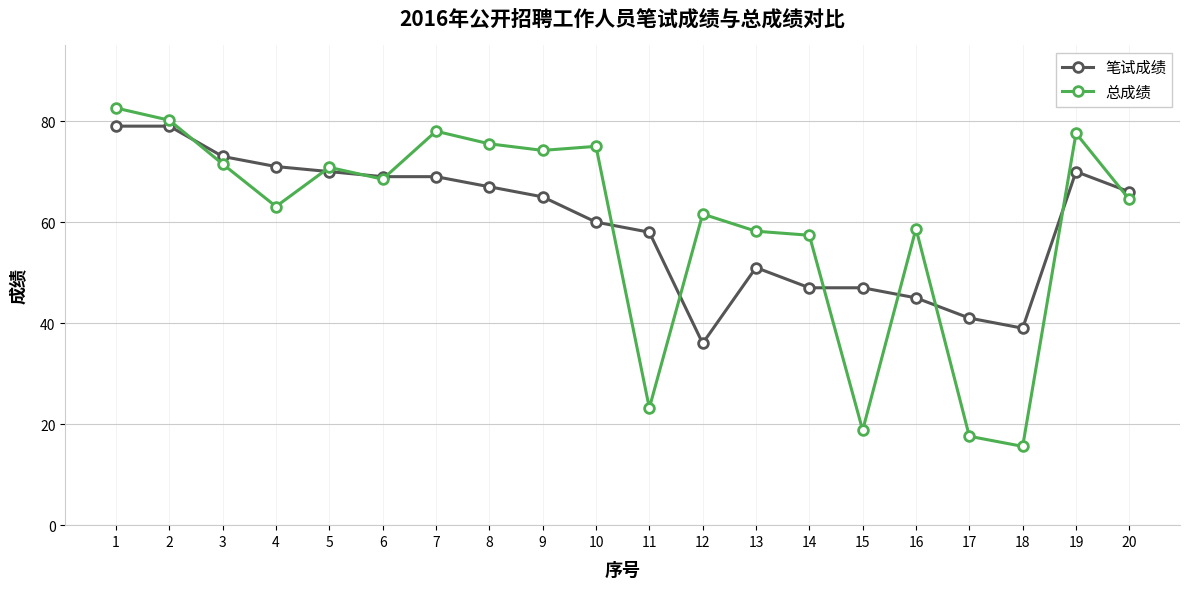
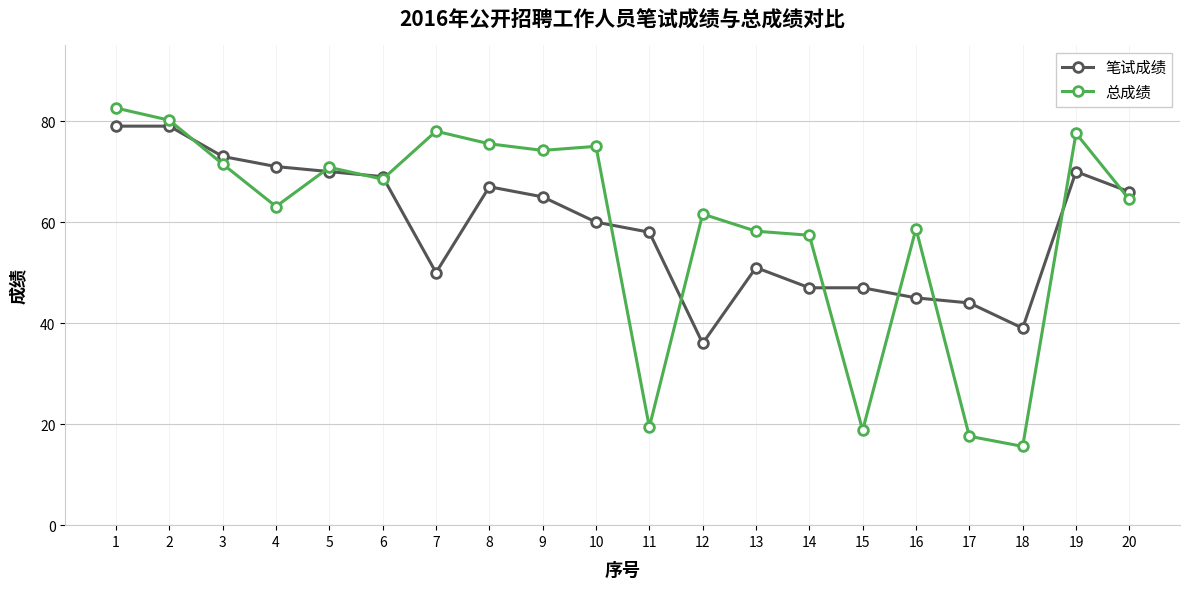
  {
    "笔试成绩": {
      "1": 79,
      "2": 79,
      "3": 73,
      "4": 71,
      "5": 70,
-     "7": 69,
+     "7": 50,
      "8": 67,
      "9": 65,
      "10": 60,
      "11": 58,
      "12": 36,
      "13": 51,
      "14": 47,
      "15": 47,
      "16": 45,
-     "17": 41,
+     "17": 44,
      "18": 39,
      "19": 70,
      "20": 66
    },
    "总成绩": {
      "1": 83,
      "2": 80,
      "3": 72,
      "4": 63,
      "5": 71,
      "7": 78,
      "8": 76,
      "9": 74,
      "10": 75,
-     "11": 23,
+     "11": 19,
      "12": 62,
      "13": 58,
      "14": 57,
      "15": 19,
      "16": 59,
      "17": 18,
      "18": 16,
      "19": 78,
      "20": 65
    }
  }
